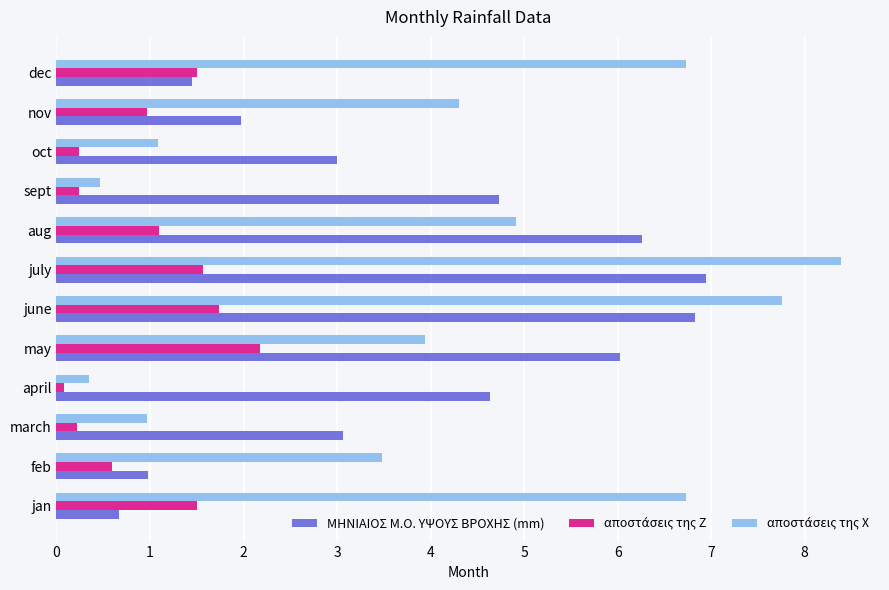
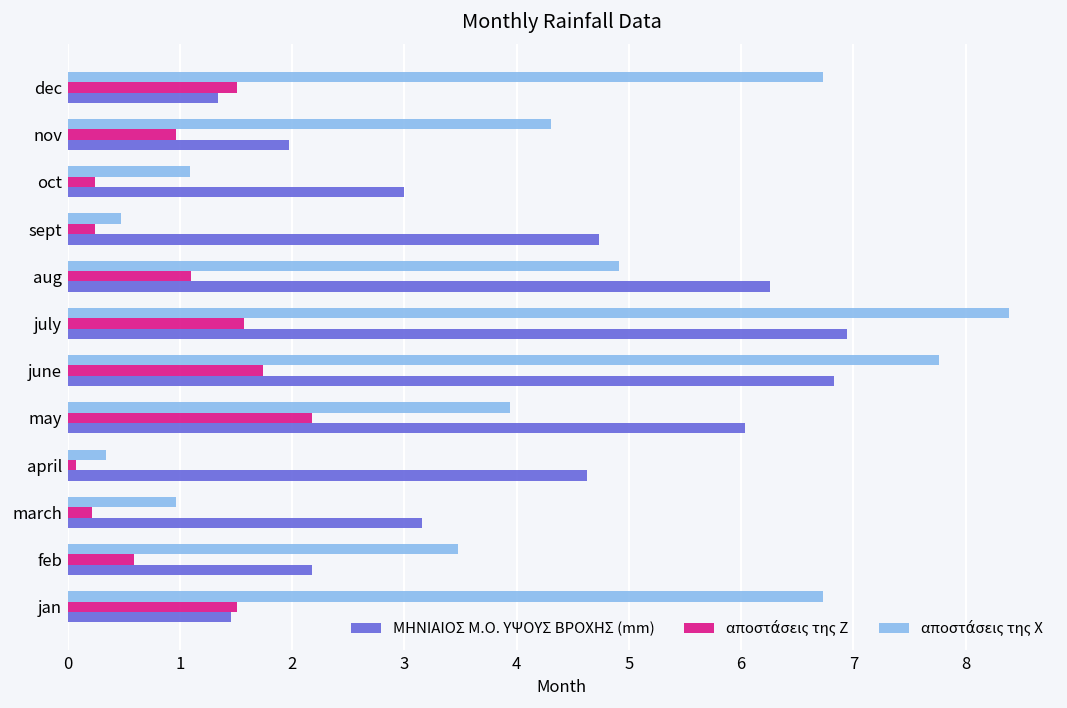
  {
    "ΜΗΝΙΑΙΟΣ M.O. ΥΨΟYΣ ΒΡΟΧΗΣ (mm)": {
-     "dec": 1.5,
+     "dec": 1.3,
      "nov": 2.0,
      "oct": 3.0,
      "sept": 4.7,
      "aug": 6.3,
      "july": 6.9,
      "june": 6.8,
      "may": 6.0,
      "april": 4.6,
-     "march": 3.1,
-     "feb": 1.0,
-     "jan": 0.7
+     "march": 3.2,
+     "feb": 2.2,
+     "jan": 1.5
    },
    "αποστάσεις της Ζ": {
      "dec": 1.5,
      "nov": 1.0,
      "oct": 0.2,
      "sept": 0.2,
      "aug": 1.1,
      "july": 1.6,
      "june": 1.7,
      "may": 2.2,
      "april": 0.1,
      "march": 0.2,
      "feb": 0.6,
      "jan": 1.5
    },
    "αποστάσεις της Χ": {
      "dec": 6.7,
      "nov": 4.3,
      "oct": 1.1,
      "sept": 0.5,
      "aug": 4.9,
      "july": 8.4,
      "june": 7.8,
      "may": 3.9,
      "april": 0.3,
      "march": 1.0,
      "feb": 3.5,
      "jan": 6.7
    }
  }
